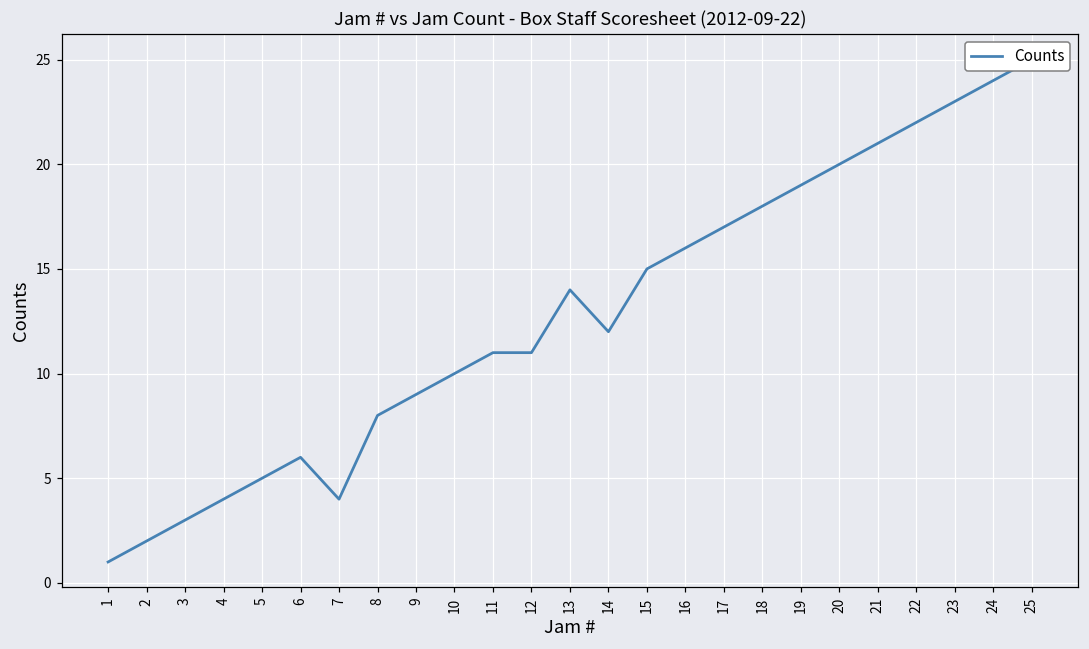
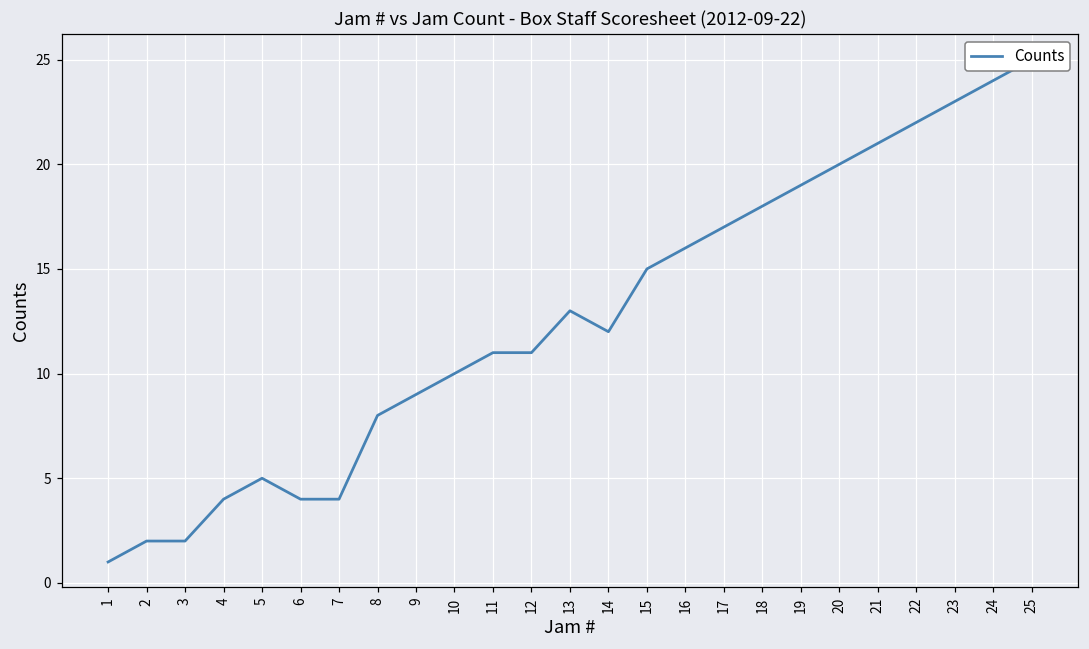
  {
    "1": 1,
    "2": 2,
-   "3": 3,
+   "3": 2,
    "4": 4,
    "5": 5,
-   "6": 6,
+   "6": 4,
    "7": 4,
    "8": 8,
    "9": 9,
    "10": 10,
    "11": 11,
    "12": 11,
-   "13": 14,
+   "13": 13,
    "14": 12,
    "15": 15,
    "16": 16,
    "17": 17,
    "18": 18,
    "19": 19,
    "20": 20,
    "21": 21,
    "22": 22,
    "23": 23,
    "24": 24
  }
